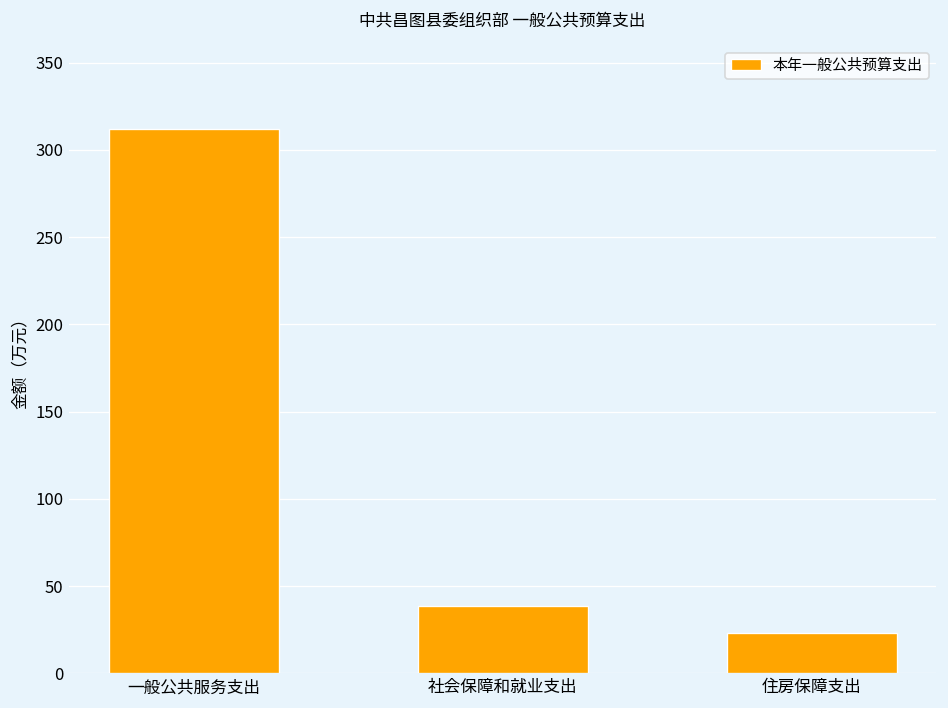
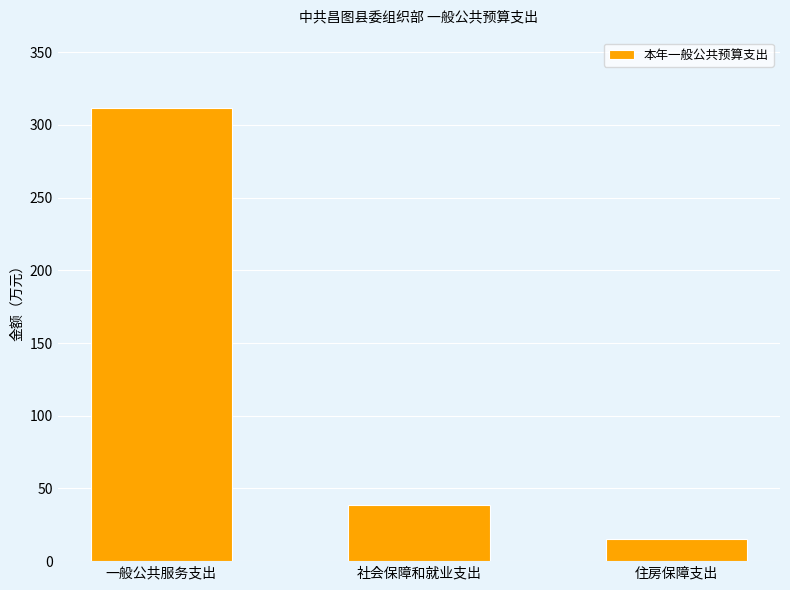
  {
    "一般公共服务支出": 312,
    "社会保障和就业支出": 38,
-   "住房保障支出": 23
+   "住房保障支出": 15
  }
